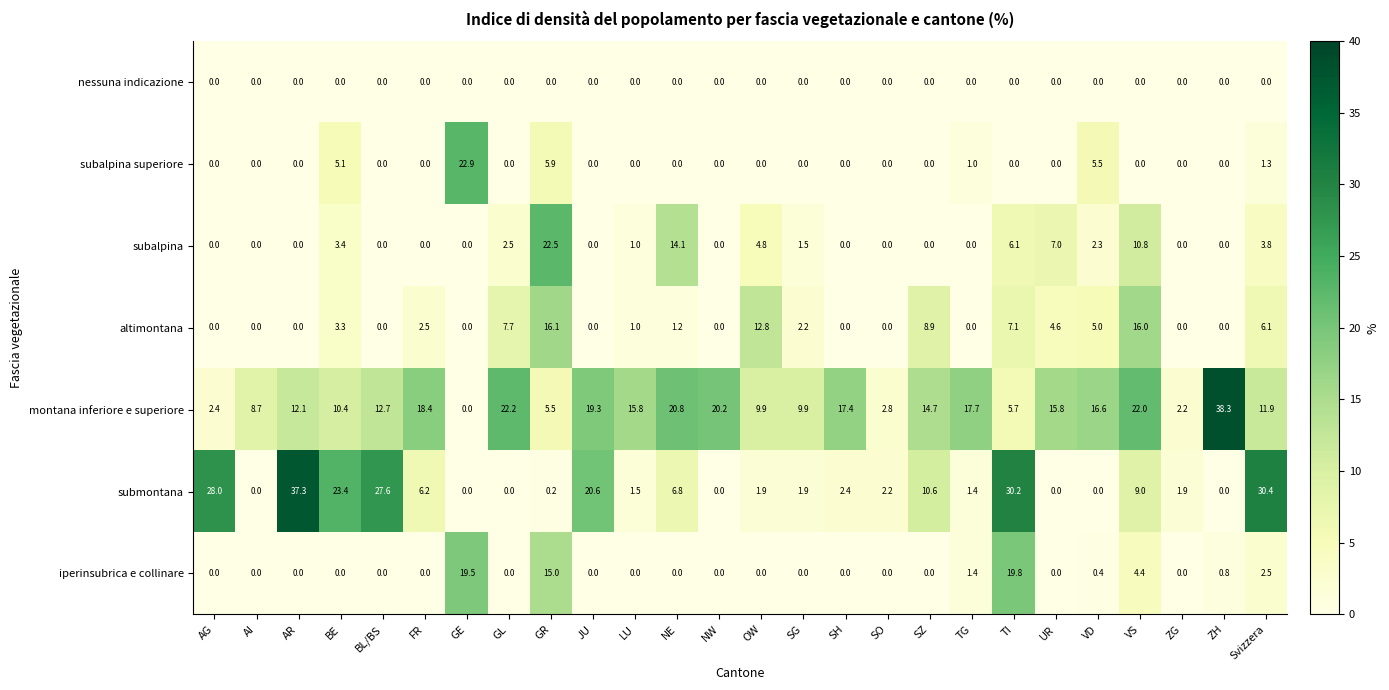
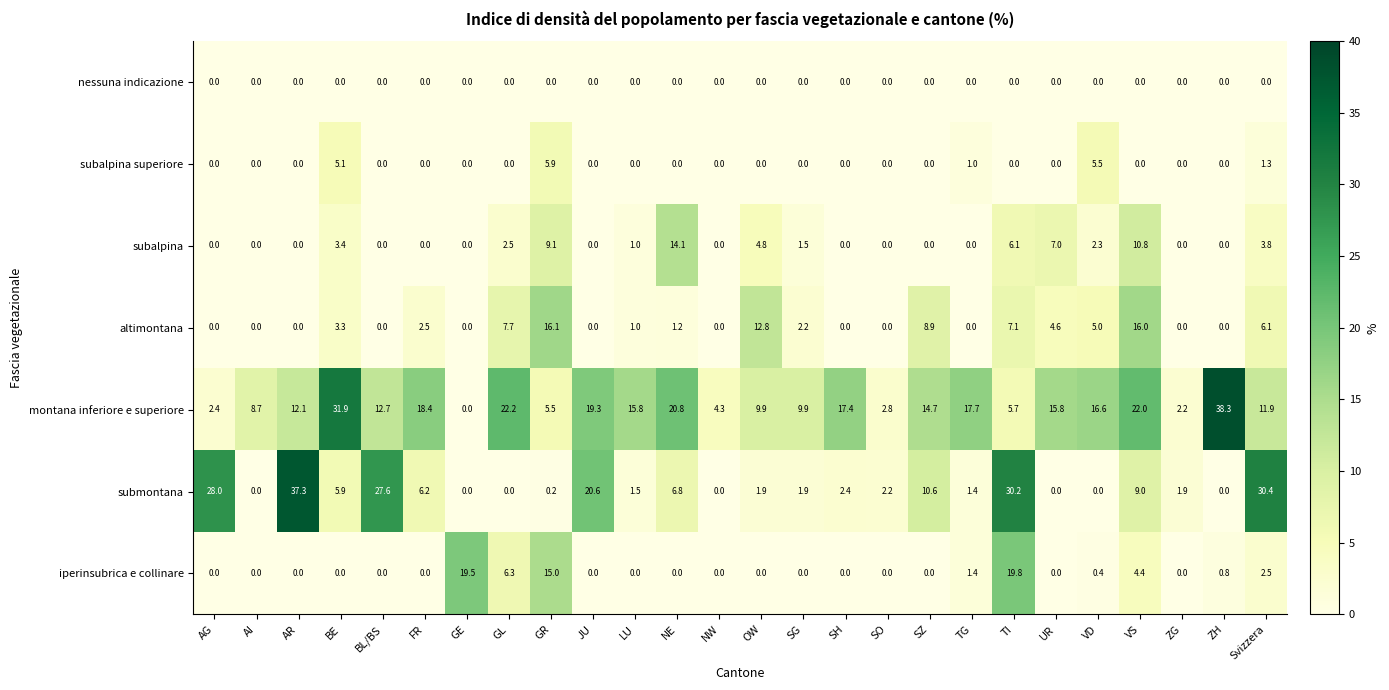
  {
    "nessuna indicazione": {
      "AG": 0.0,
      "AI": 0.0,
      "AR": 0.0,
      "BE": 0.0,
      "BL/BS": 0.0,
      "FR": 0.0,
      "GE": 0.0,
      "GL": 0.0,
      "GR": 0.0,
      "JU": 0.0,
      "LU": 0.0,
      "NE": 0.0,
      "NW": 0.0,
      "OW": 0.0,
      "SG": 0.0,
      "SH": 0.0,
      "SO": 0.0,
      "SZ": 0.0,
      "TG": 0.0,
      "TI": 0.0,
      "UR": 0.0,
      "VD": 0.0,
      "VS": 0.0,
      "ZG": 0.0,
      "ZH": 0.0,
      "Svizzera": 0.0
    },
    "subalpina superiore": {
      "AG": 0.0,
      "AI": 0.0,
      "AR": 0.0,
      "BE": 5.1,
      "BL/BS": 0.0,
      "FR": 0.0,
-     "GE": 22.9,
+     "GE": 0.0,
      "GL": 0.0,
      "GR": 5.9,
      "JU": 0.0,
      "LU": 0.0,
      "NE": 0.0,
      "NW": 0.0,
      "OW": 0.0,
      "SG": 0.0,
      "SH": 0.0,
      "SO": 0.0,
      "SZ": 0.0,
      "TG": 1.0,
      "TI": 0.0,
      "UR": 0.0,
      "VD": 5.5,
      "VS": 0.0,
      "ZG": 0.0,
      "ZH": 0.0,
      "Svizzera": 1.3
    },
    "subalpina": {
      "AG": 0.0,
      "AI": 0.0,
      "AR": 0.0,
      "BE": 3.4,
      "BL/BS": 0.0,
      "FR": 0.0,
      "GE": 0.0,
      "GL": 2.5,
-     "GR": 22.5,
+     "GR": 9.1,
      "JU": 0.0,
      "LU": 1.0,
      "NE": 14.1,
      "NW": 0.0,
      "OW": 4.8,
      "SG": 1.5,
      "SH": 0.0,
      "SO": 0.0,
      "SZ": 0.0,
      "TG": 0.0,
      "TI": 6.1,
      "UR": 7.0,
      "VD": 2.3,
      "VS": 10.8,
      "ZG": 0.0,
      "ZH": 0.0,
      "Svizzera": 3.8
    },
    "altimontana": {
      "AG": 0.0,
      "AI": 0.0,
      "AR": 0.0,
      "BE": 3.3,
      "BL/BS": 0.0,
      "FR": 2.5,
      "GE": 0.0,
      "GL": 7.7,
      "GR": 16.1,
      "JU": 0.0,
      "LU": 1.0,
      "NE": 1.2,
      "NW": 0.0,
      "OW": 12.8,
      "SG": 2.2,
      "SH": 0.0,
      "SO": 0.0,
      "SZ": 8.9,
      "TG": 0.0,
      "TI": 7.1,
      "UR": 4.6,
      "VD": 5.0,
      "VS": 16.0,
      "ZG": 0.0,
      "ZH": 0.0,
      "Svizzera": 6.1
    },
    "montana inferiore e superiore": {
      "AG": 2.4,
      "AI": 8.7,
      "AR": 12.1,
-     "BE": 10.4,
+     "BE": 31.9,
      "BL/BS": 12.7,
      "FR": 18.4,
      "GE": 0.0,
      "GL": 22.2,
      "GR": 5.5,
      "JU": 19.3,
      "LU": 15.8,
      "NE": 20.8,
-     "NW": 20.2,
+     "NW": 4.3,
      "OW": 9.9,
      "SG": 9.9,
      "SH": 17.4,
      "SO": 2.8,
      "SZ": 14.7,
      "TG": 17.7,
      "TI": 5.7,
      "UR": 15.8,
      "VD": 16.6,
      "VS": 22.0,
      "ZG": 2.2,
      "ZH": 38.3,
      "Svizzera": 11.9
    },
    "submontana": {
      "AG": 28.0,
      "AI": 0.0,
      "AR": 37.3,
-     "BE": 23.4,
+     "BE": 5.9,
      "BL/BS": 27.6,
      "FR": 6.2,
      "GE": 0.0,
      "GL": 0.0,
      "GR": 0.2,
      "JU": 20.6,
      "LU": 1.5,
      "NE": 6.8,
      "NW": 0.0,
      "OW": 1.9,
      "SG": 1.9,
      "SH": 2.4,
      "SO": 2.2,
      "SZ": 10.6,
      "TG": 1.4,
      "TI": 30.2,
      "UR": 0.0,
      "VD": 0.0,
      "VS": 9.0,
      "ZG": 1.9,
      "ZH": 0.0,
      "Svizzera": 30.4
    },
    "iperinsubrica e collinare": {
      "AG": 0.0,
      "AI": 0.0,
      "AR": 0.0,
      "BE": 0.0,
      "BL/BS": 0.0,
      "FR": 0.0,
      "GE": 19.5,
-     "GL": 0.0,
+     "GL": 6.3,
      "GR": 15.0,
      "JU": 0.0,
      "LU": 0.0,
      "NE": 0.0,
      "NW": 0.0,
      "OW": 0.0,
      "SG": 0.0,
      "SH": 0.0,
      "SO": 0.0,
      "SZ": 0.0,
      "TG": 1.4,
      "TI": 19.8,
      "UR": 0.0,
      "VD": 0.4,
      "VS": 4.4,
      "ZG": 0.0,
      "ZH": 0.8,
      "Svizzera": 2.5
    }
  }
